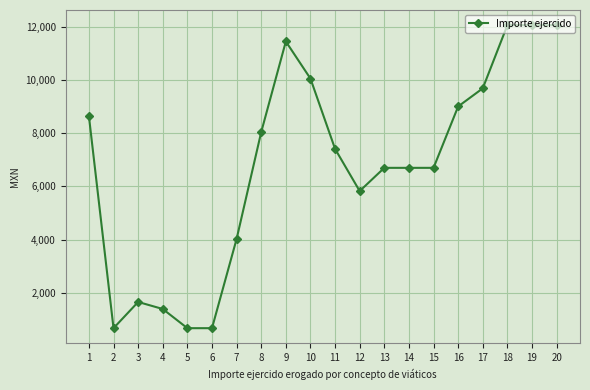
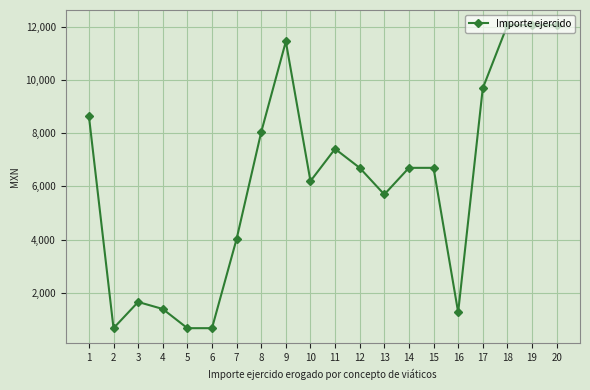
  {
    "1": "8,600",
    "2": "700",
    "3": "1,700",
    "4": "1,400",
    "5": "700",
    "6": "700",
    "7": "4,000",
    "8": "8,000",
    "9": "11,500",
-   "10": "10,100",
+   "10": "6,200",
    "11": "7,400",
-   "12": "5,800",
-   "13": "6,700",
+   "12": "6,700",
+   "13": "5,700",
    "14": "6,700",
    "15": "6,700",
-   "16": "9,000",
+   "16": "1,300",
    "17": "9,700"
  }
